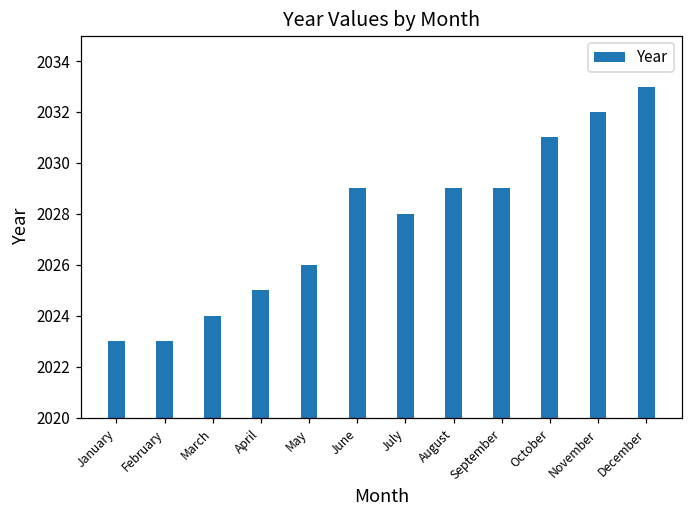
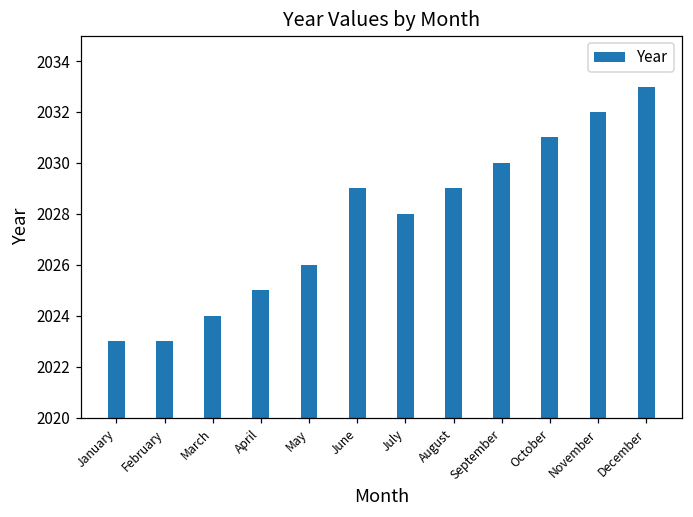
  {
    "January": 2023,
    "February": 2023,
    "March": 2024,
    "April": 2025,
    "May": 2026,
    "June": 2029,
    "July": 2028,
    "August": 2029,
-   "September": 2029,
+   "September": 2030,
    "October": 2031,
    "November": 2032,
    "December": 2033
  }
